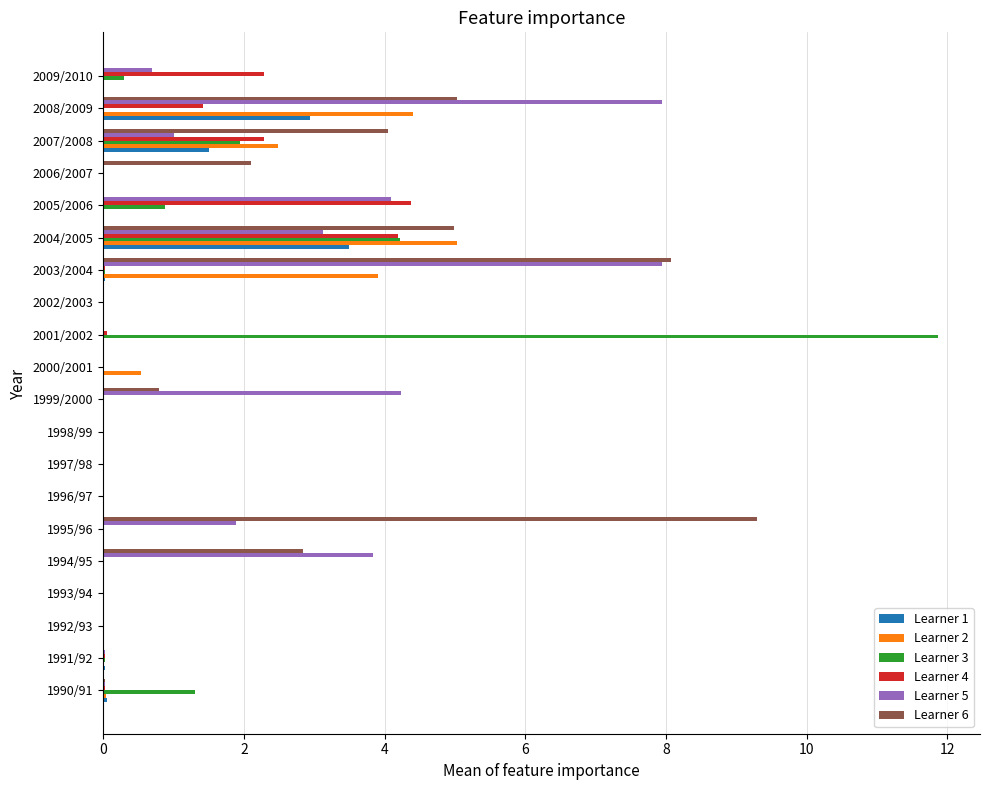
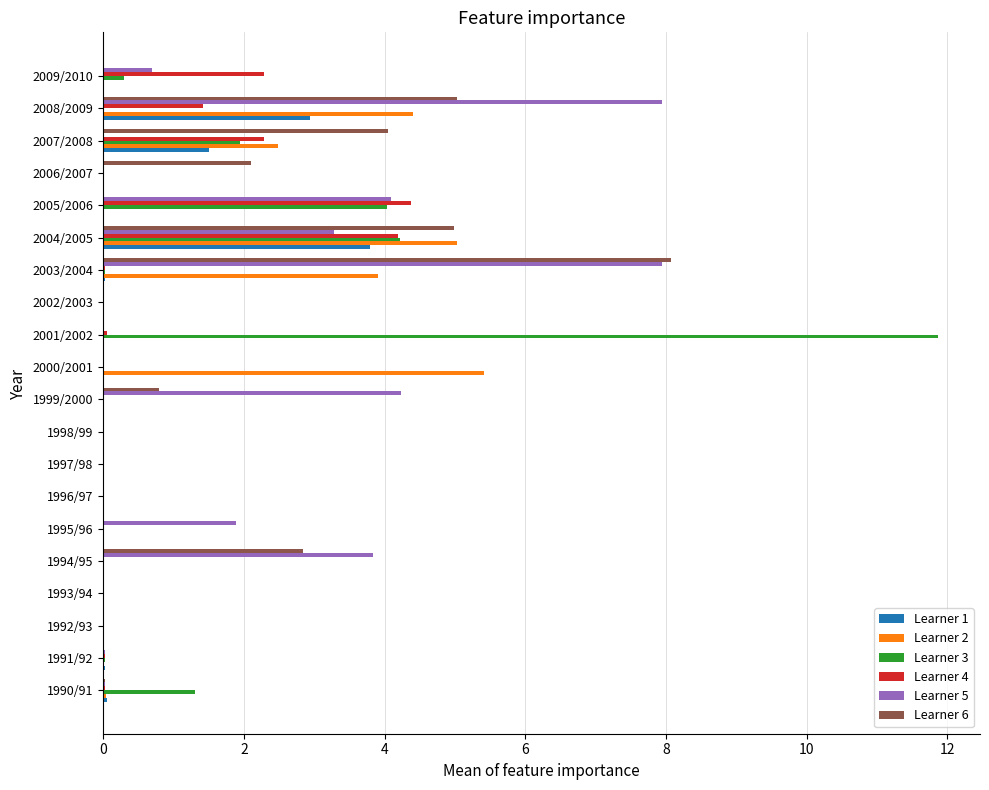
  {
    "Learner 1": {
      "2009/2010": 0.0,
      "2008/2009": 2.9,
      "2007/2008": 1.5,
      "2006/2007": 0.0,
      "2005/2006": 0.0,
-     "2004/2005": 3.5,
+     "2004/2005": 3.8,
      "2002/2003": 0.0,
      "2001/2002": 0.0,
      "1999/2000": 0.0,
      "1998/99": 0.0,
      "1997/98": 0.0,
      "1996/97": 0.0,
      "1995/96": 0.0,
      "1994/95": 0.0,
      "1993/94": 0.0,
      "1992/93": 0.0,
      "1990/91": 0.1
    },
    "Learner 2": {
      "2009/2010": 0.0,
      "2008/2009": 4.4,
      "2007/2008": 2.5,
      "2006/2007": 0.0,
      "2005/2006": 0.0,
      "2004/2005": 5.0,
      "2003/2004": 3.9,
      "2002/2003": 0.0,
      "2001/2002": 0.0,
-     "2000/2001": 0.5,
+     "2000/2001": 5.4,
      "1999/2000": 0.0,
      "1998/99": 0.0,
      "1997/98": 0.0,
      "1996/97": 0.0,
      "1995/96": 0.0,
      "1994/95": 0.0,
      "1993/94": 0.0,
      "1990/91": 0.0
    },
    "Learner 3": {
      "2009/2010": 0.3,
      "2008/2009": 0.0,
      "2007/2008": 1.9,
      "2006/2007": 0.0,
-     "2005/2006": 0.9,
+     "2005/2006": 4.0,
      "2004/2005": 4.2,
      "2002/2003": 0.0,
      "2001/2002": 11.9,
      "2000/2001": 0.0,
      "1999/2000": 0.0,
      "1998/99": 0.0,
      "1997/98": 0.0,
      "1996/97": 0.0,
      "1995/96": 0.0,
      "1994/95": 0.0,
      "1993/94": 0.0,
      "1992/93": 0.0,
      "1990/91": 1.3
    },
    "Learner 4": {
      "2009/2010": 2.3,
      "2008/2009": 1.4,
      "2007/2008": 2.3,
      "2006/2007": 0.0,
      "2005/2006": 4.4,
      "2004/2005": 4.2,
      "2002/2003": 0.0,
      "2001/2002": 0.1,
      "2000/2001": 0.0,
      "1999/2000": 0.0,
      "1998/99": 0.0,
      "1997/98": 0.0,
      "1996/97": 0.0,
      "1995/96": 0.0,
      "1994/95": 0.0,
      "1993/94": 0.0
    },
    "Learner 5": {
      "2009/2010": 0.7,
      "2008/2009": 7.9,
-     "2007/2008": 1,
+     "2007/2008": 0,
      "2006/2007": 0.0,
      "2005/2006": 4.1,
-     "2004/2005": 3.1,
+     "2004/2005": 3.3,
      "2003/2004": 8.0,
      "2002/2003": 0.0,
      "2001/2002": 0.0,
      "2000/2001": 0.0,
      "1999/2000": 4.2,
      "1998/99": 0.0,
      "1997/98": 0.0,
      "1996/97": 0.0,
      "1995/96": 1.9,
      "1994/95": 3.8,
      "1993/94": 0.0
    },
    "Learner 6": {
      "2009/2010": 0.0,
      "2008/2009": 5.0,
      "2007/2008": 4.1,
      "2006/2007": 2.1,
      "2005/2006": 0.0,
      "2004/2005": 5.0,
      "2003/2004": 8.1,
      "2002/2003": 0.0,
      "2001/2002": 0.0,
      "2000/2001": 0.0,
      "1999/2000": 0.8,
      "1998/99": 0.0,
      "1997/98": 0.0,
      "1996/97": 0.0,
-     "1995/96": 9.3,
+     "1995/96": 0.0,
      "1994/95": 2.8,
      "1993/94": 0.0
    }
  }
